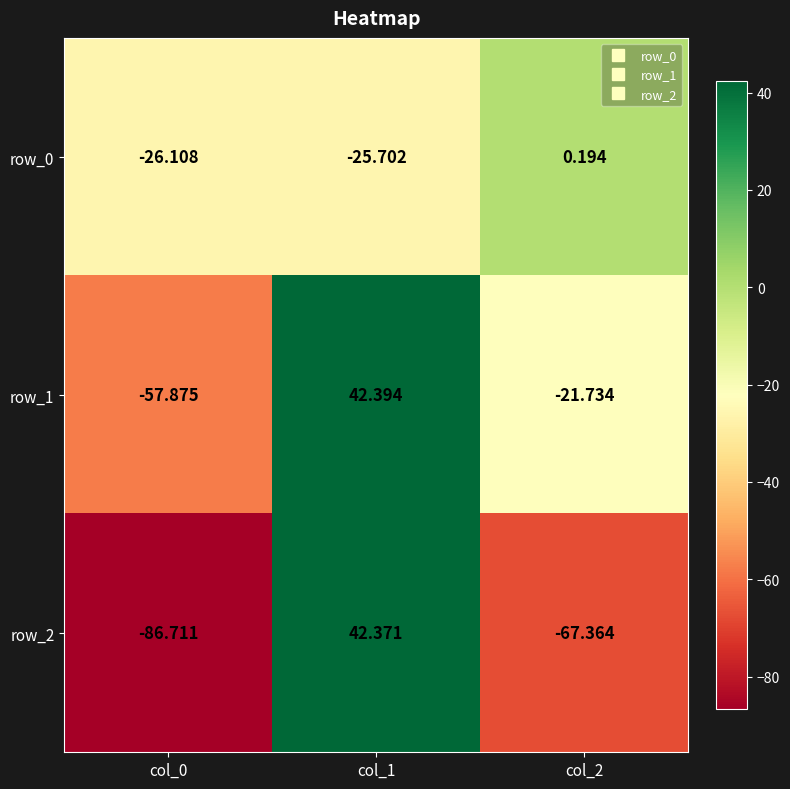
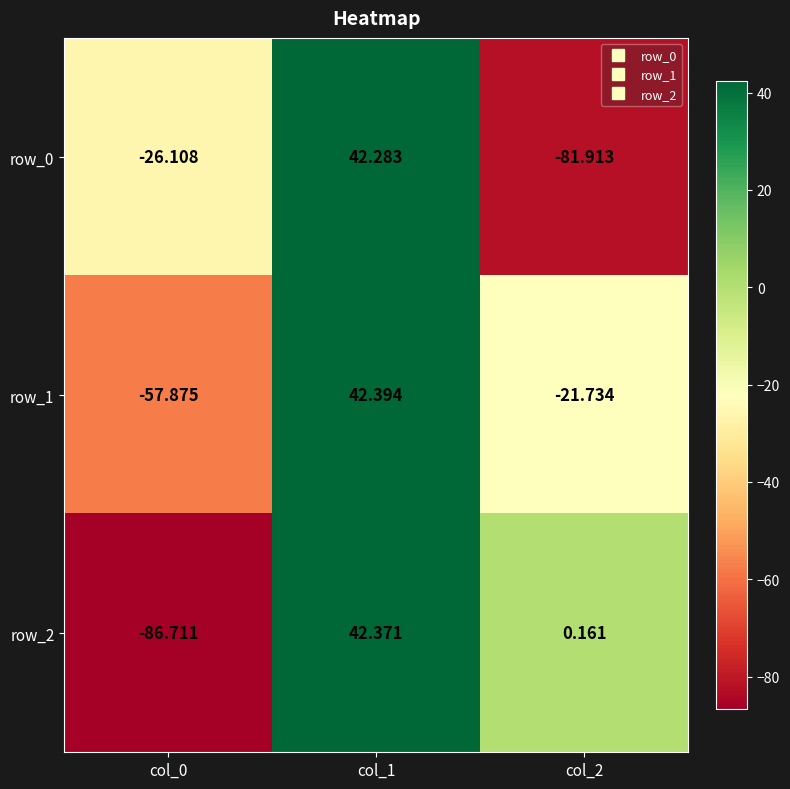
  {
    "row_0": {
      "col_0": -26.108,
-     "col_1": -25.702,
-     "col_2": 0.194
+     "col_1": 42.283,
+     "col_2": -81.913
    },
    "row_1": {
      "col_0": -57.875,
      "col_1": 42.394,
      "col_2": -21.734
    },
    "row_2": {
      "col_0": -86.711,
      "col_1": 42.371,
-     "col_2": -67.364
+     "col_2": 0.161
    }
  }
